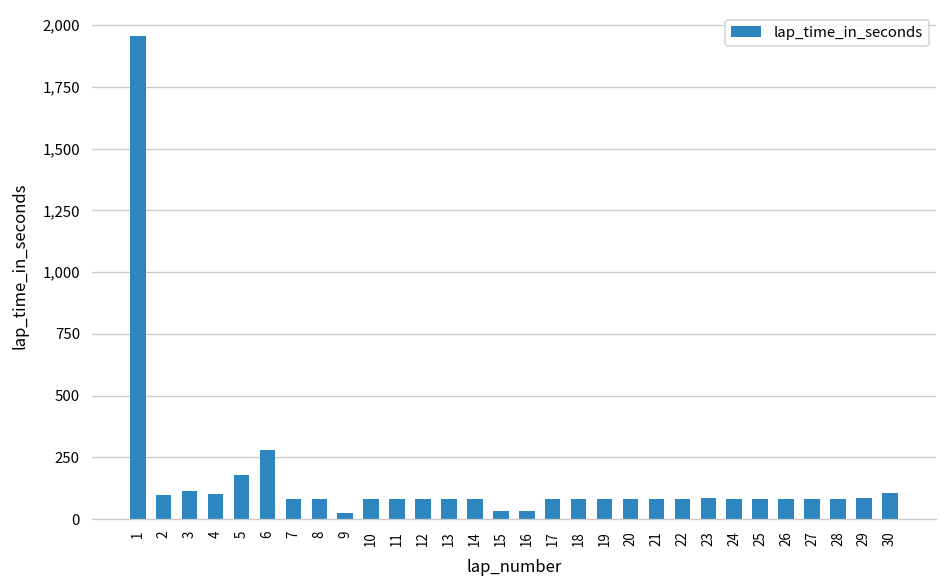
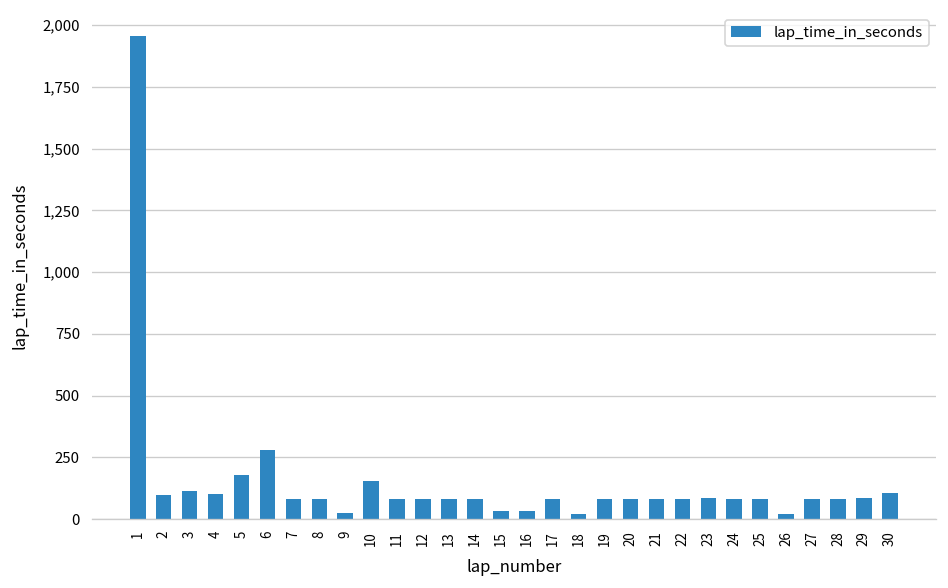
  {
    "1": "1,960",
    "2": "100",
    "3": "110",
    "4": "100",
    "5": "180",
    "6": "280",
    "7": "80",
    "8": "80",
    "9": "30",
-   "10": "80",
+   "10": "160",
    "11": "80",
    "12": "80",
    "13": "80",
    "14": "80",
    "15": "30",
    "16": "30",
    "17": "80",
-   "18": "80",
+   "18": "20",
    "19": "80",
    "20": "80",
    "21": "80",
    "22": "80",
    "23": "90",
    "24": "80",
    "25": "80",
-   "26": "80",
+   "26": "20",
    "27": "80",
    "28": "80",
    "29": "80",
    "30": "110"
  }
